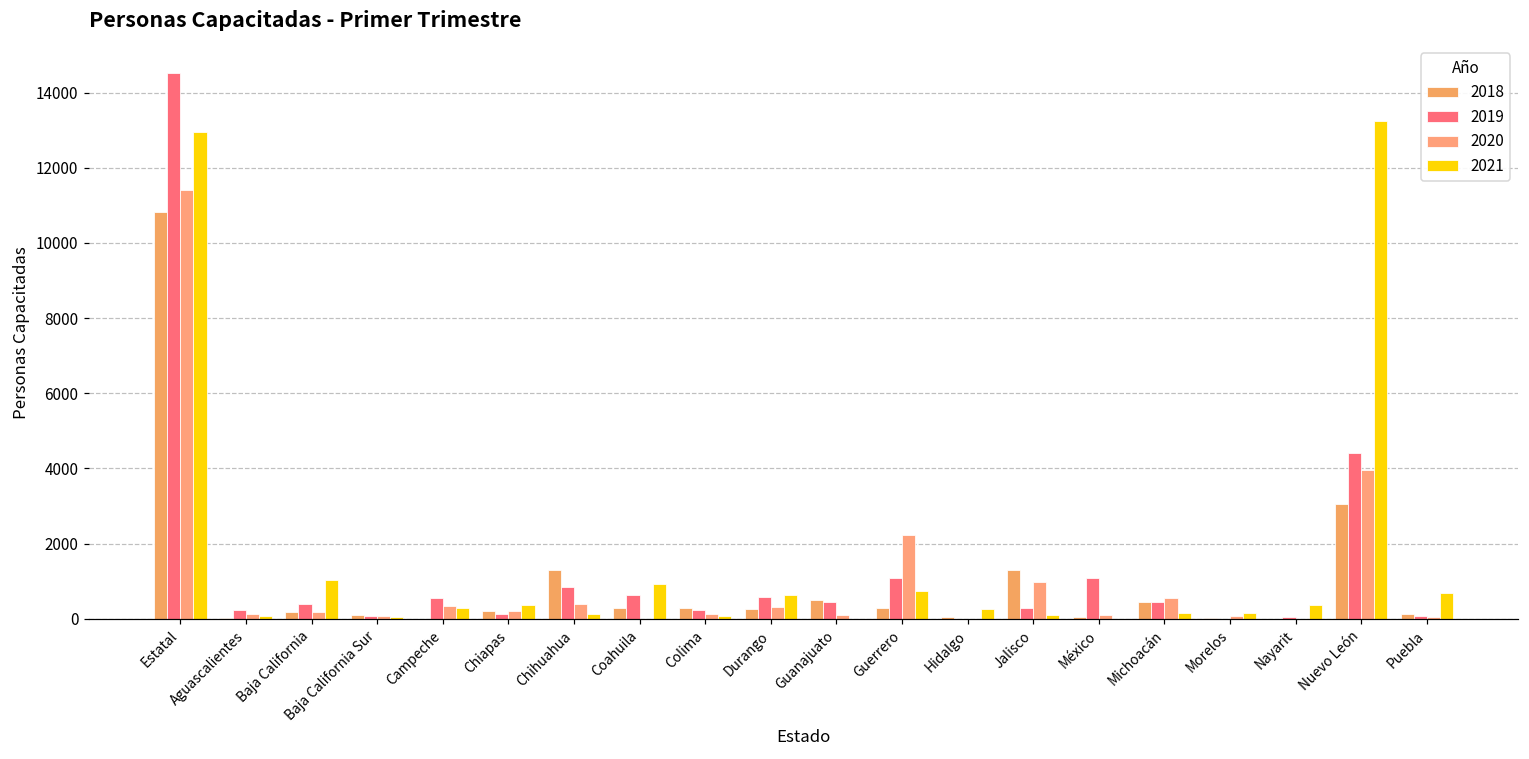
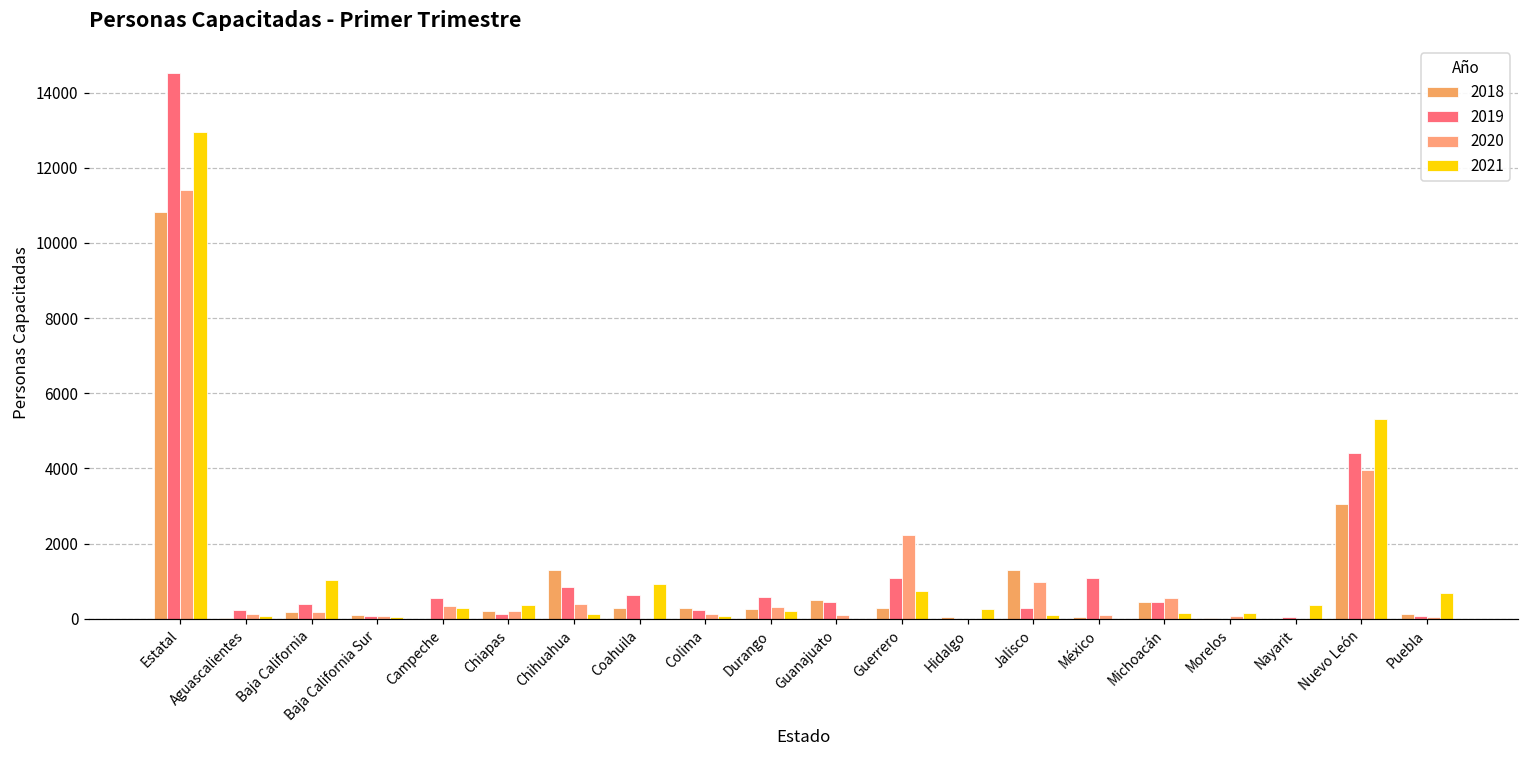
  {
    "2021": {
      "Estatal": 13000,
      "Baja California": 1000,
      "Campeche": 300,
      "Chiapas": 400,
      "Chihuahua": 100,
      "Coahuila": 900,
-     "Durango": 600,
+     "Durango": 200,
      "Guanajuato": 0,
      "Guerrero": 700,
      "Hidalgo": 300,
      "Jalisco": 100,
      "México": 0,
      "Michoacán": 100,
      "Morelos": 200,
      "Nayarit": 400,
-     "Nuevo León": 13300,
+     "Nuevo León": 5300,
      "Puebla": 700
    }
  }
